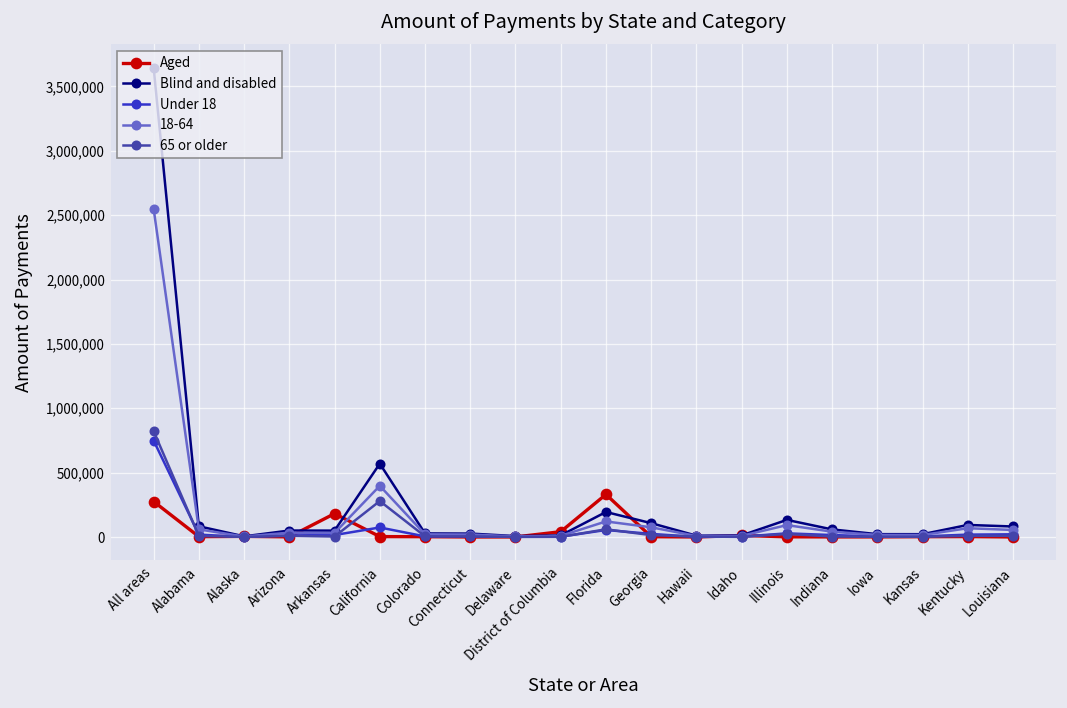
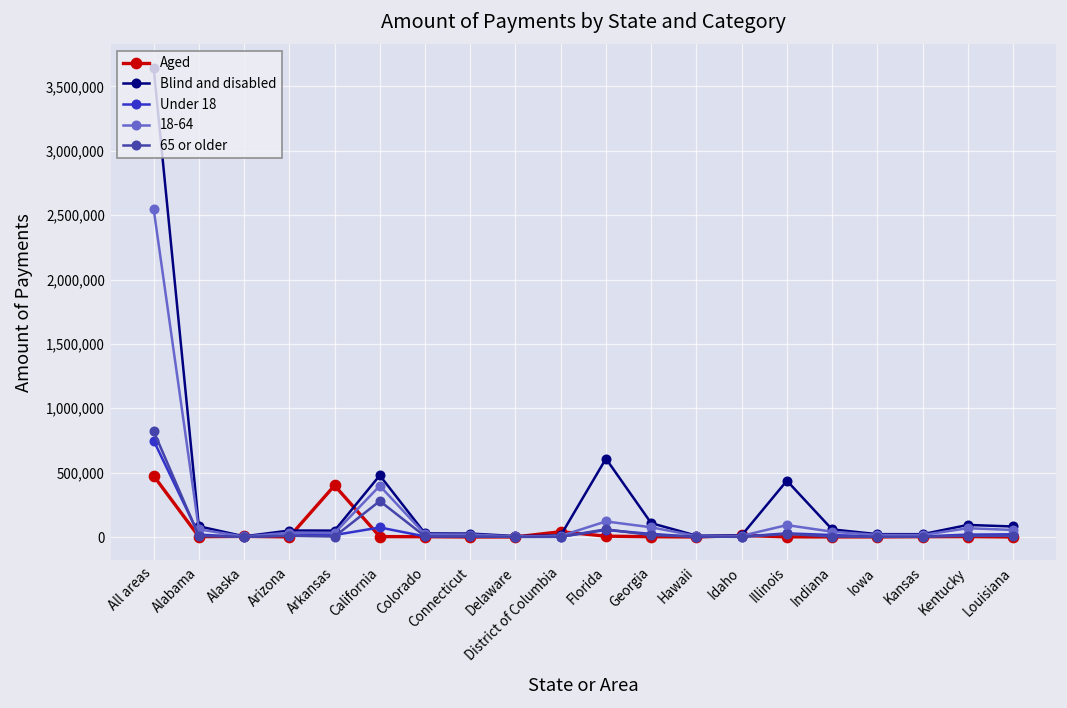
  {
    "Aged": {
-     "All areas": "280,000",
-     "Arkansas": "180,000",
+     "All areas": "480,000",
+     "Arkansas": "400,000",
      "California": "0",
      "District of Columbia": "40,000",
-     "Florida": "330,000"
+     "Florida": "10,000"
    },
    "Blind and disabled": {
      "Alabama": "80,000",
-     "California": "570,000",
-     "Florida": "190,000",
+     "California": "480,000",
+     "Florida": "610,000",
      "Georgia": "110,000",
-     "Illinois": "130,000",
+     "Illinois": "440,000",
      "Kentucky": "90,000",
      "Louisiana": "80,000"
    }
  }
